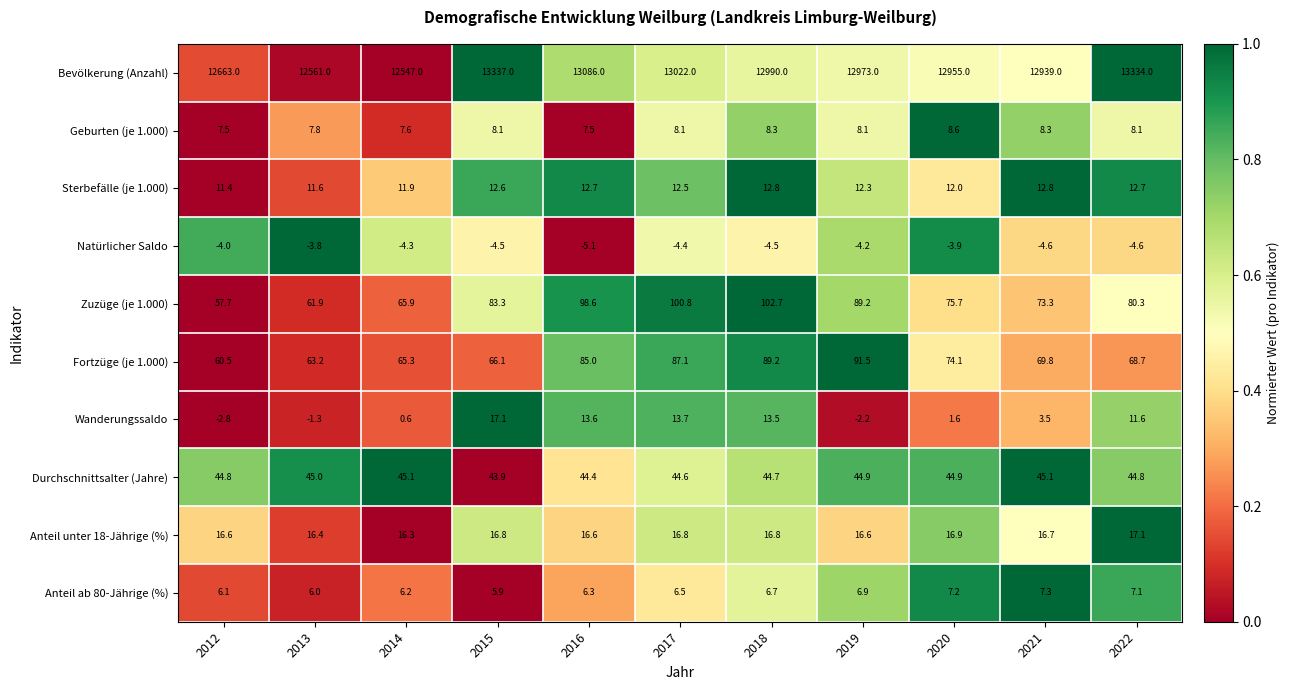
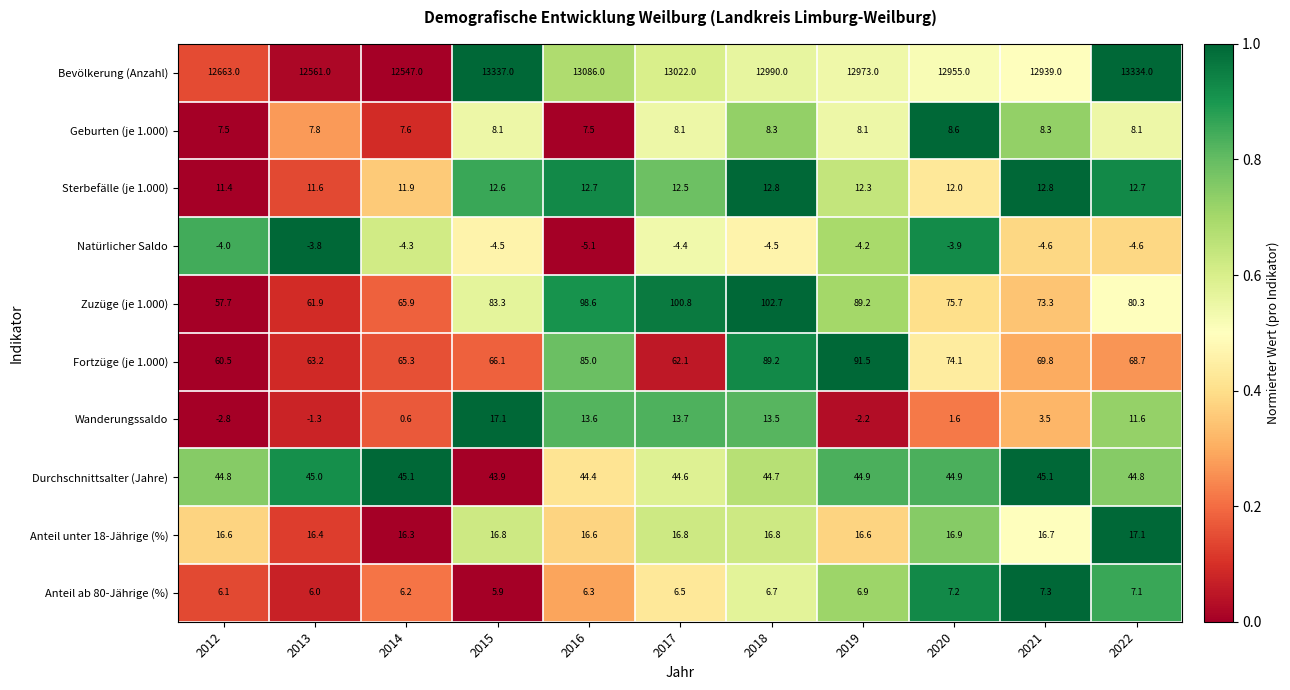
  {
    "Bevölkerung (Anzahl)": {
      "2012": 12663.0,
      "2013": 12561.0,
      "2014": 12547.0,
      "2015": 13337.0,
      "2016": 13086.0,
      "2017": 13022.0,
      "2018": 12990.0,
      "2019": 12973.0,
      "2020": 12955.0,
      "2021": 12939.0,
      "2022": 13334.0
    },
    "Geburten (je 1.000)": {
      "2012": 7.5,
      "2013": 7.8,
      "2014": 7.6,
      "2015": 8.1,
      "2016": 7.5,
      "2017": 8.1,
      "2018": 8.3,
      "2019": 8.1,
      "2020": 8.6,
      "2021": 8.3,
      "2022": 8.1
    },
    "Sterbefälle (je 1.000)": {
      "2012": 11.4,
      "2013": 11.6,
      "2014": 11.9,
      "2015": 12.6,
      "2016": 12.7,
      "2017": 12.5,
      "2018": 12.8,
      "2019": 12.3,
      "2020": 12.0,
      "2021": 12.8,
      "2022": 12.7
    },
    "Natürlicher Saldo": {
      "2012": -4.0,
      "2013": -3.8,
      "2014": -4.3,
      "2015": -4.5,
      "2016": -5.1,
      "2017": -4.4,
      "2018": -4.5,
      "2019": -4.2,
      "2020": -3.9,
      "2021": -4.6,
      "2022": -4.6
    },
    "Zuzüge (je 1.000)": {
      "2012": 57.7,
      "2013": 61.9,
      "2014": 65.9,
      "2015": 83.3,
      "2016": 98.6,
      "2017": 100.8,
      "2018": 102.7,
      "2019": 89.2,
      "2020": 75.7,
      "2021": 73.3,
      "2022": 80.3
    },
    "Fortzüge (je 1.000)": {
      "2012": 60.5,
      "2013": 63.2,
      "2014": 65.3,
      "2015": 66.1,
      "2016": 85.0,
-     "2017": 87.1,
+     "2017": 62.1,
      "2018": 89.2,
      "2019": 91.5,
      "2020": 74.1,
      "2021": 69.8,
      "2022": 68.7
    },
    "Wanderungssaldo": {
      "2012": -2.8,
      "2013": -1.3,
      "2014": 0.6,
      "2015": 17.1,
      "2016": 13.6,
      "2017": 13.7,
      "2018": 13.5,
      "2019": -2.2,
      "2020": 1.6,
      "2021": 3.5,
      "2022": 11.6
    },
    "Durchschnittsalter (Jahre)": {
      "2012": 44.8,
      "2013": 45.0,
      "2014": 45.1,
      "2015": 43.9,
      "2016": 44.4,
      "2017": 44.6,
      "2018": 44.7,
      "2019": 44.9,
      "2020": 44.9,
      "2021": 45.1,
      "2022": 44.8
    },
    "Anteil unter 18-Jährige (%)": {
      "2012": 16.6,
      "2013": 16.4,
      "2014": 16.3,
      "2015": 16.8,
      "2016": 16.6,
      "2017": 16.8,
      "2018": 16.8,
      "2019": 16.6,
      "2020": 16.9,
      "2021": 16.7,
      "2022": 17.1
    },
    "Anteil ab 80-Jährige (%)": {
      "2012": 6.1,
      "2013": 6.0,
      "2014": 6.2,
      "2015": 5.9,
      "2016": 6.3,
      "2017": 6.5,
      "2018": 6.7,
      "2019": 6.9,
      "2020": 7.2,
      "2021": 7.3,
      "2022": 7.1
    }
  }
